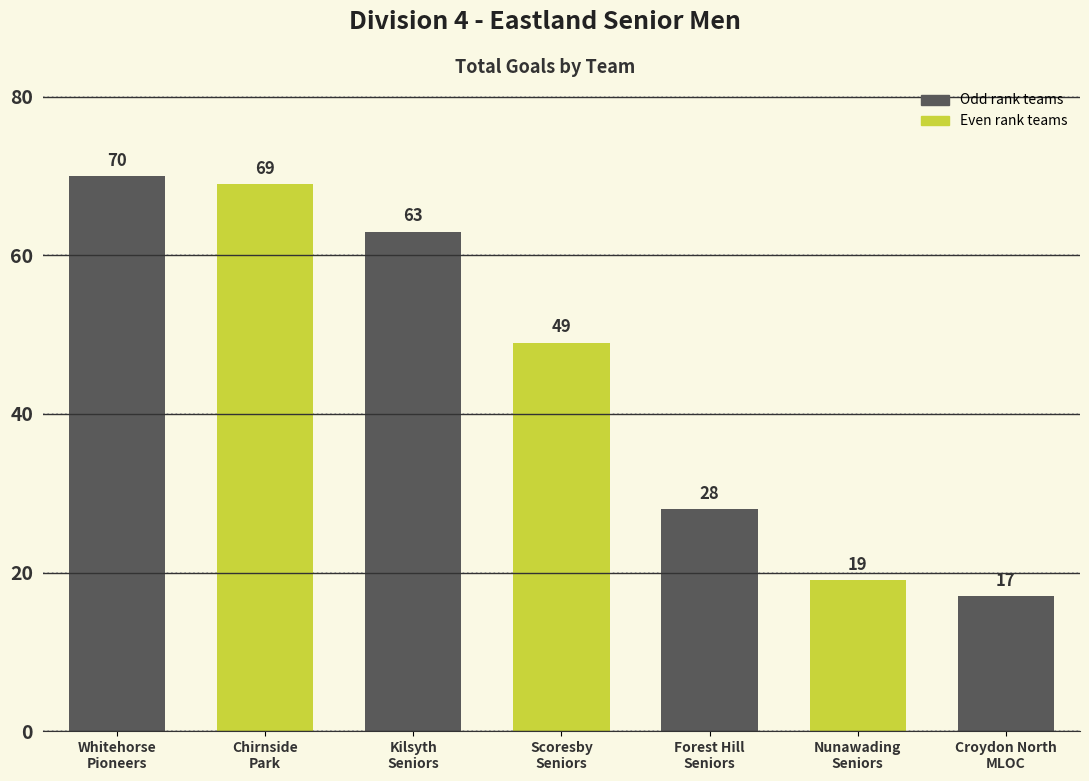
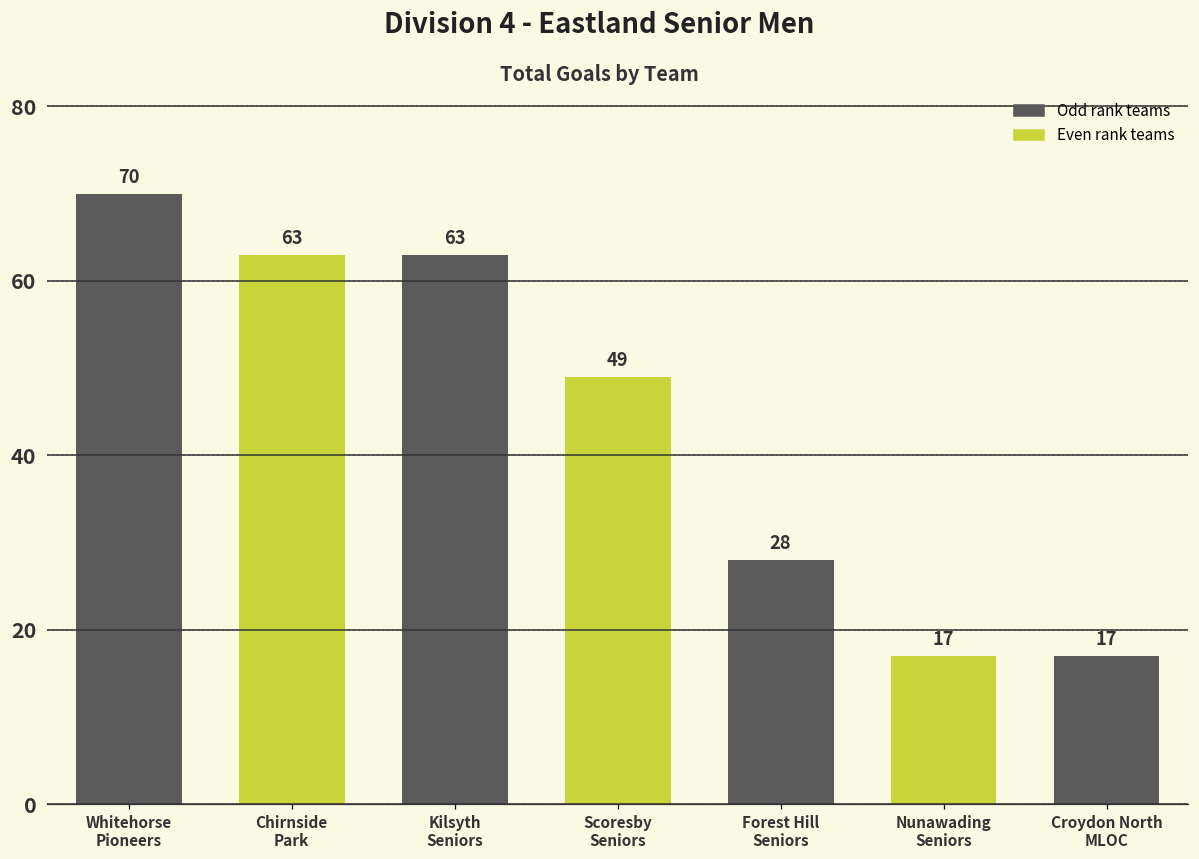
  {
    "Whitehorse Pioneers": 70,
-   "Chirnside Park": 69,
+   "Chirnside Park": 63,
    "Kilsyth Seniors": 63,
    "Scoresby Seniors": 49,
    "Forest Hill Seniors": 28,
-   "Nunawading Seniors": 19,
+   "Nunawading Seniors": 17,
    "Croydon North MLOC": 17
  }
